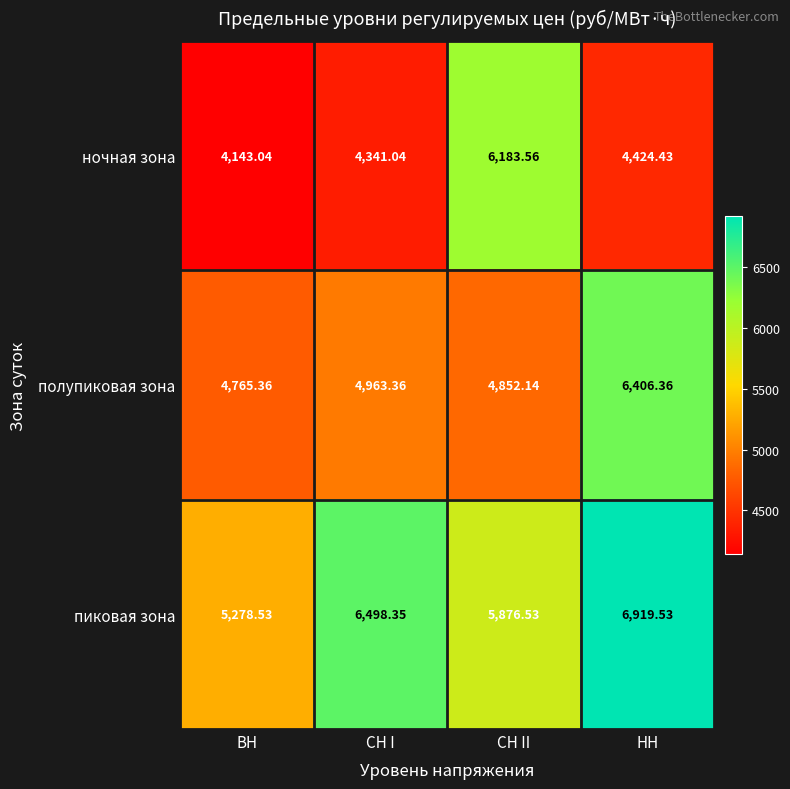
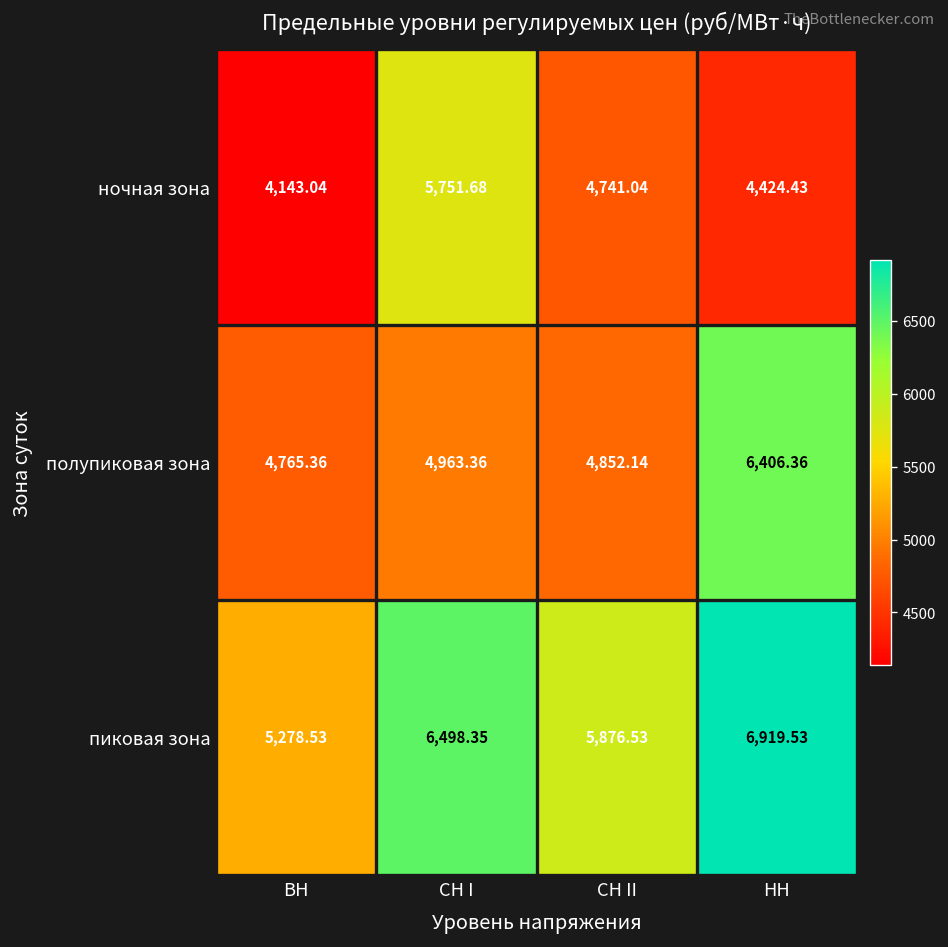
  {
    "ночная зона": {
      "ВН": "4,143.04",
-     "СН I": "4,341.04",
-     "СН II": "6,183.56",
+     "СН I": "5,751.68",
+     "СН II": "4,741.04",
      "НН": "4,424.43"
    },
    "полупиковая зона": {
      "ВН": "4,765.36",
      "СН I": "4,963.36",
      "СН II": "4,852.14",
      "НН": "6,406.36"
    },
    "пиковая зона": {
      "ВН": "5,278.53",
      "СН I": "6,498.35",
      "СН II": "5,876.53",
      "НН": "6,919.53"
    }
  }
